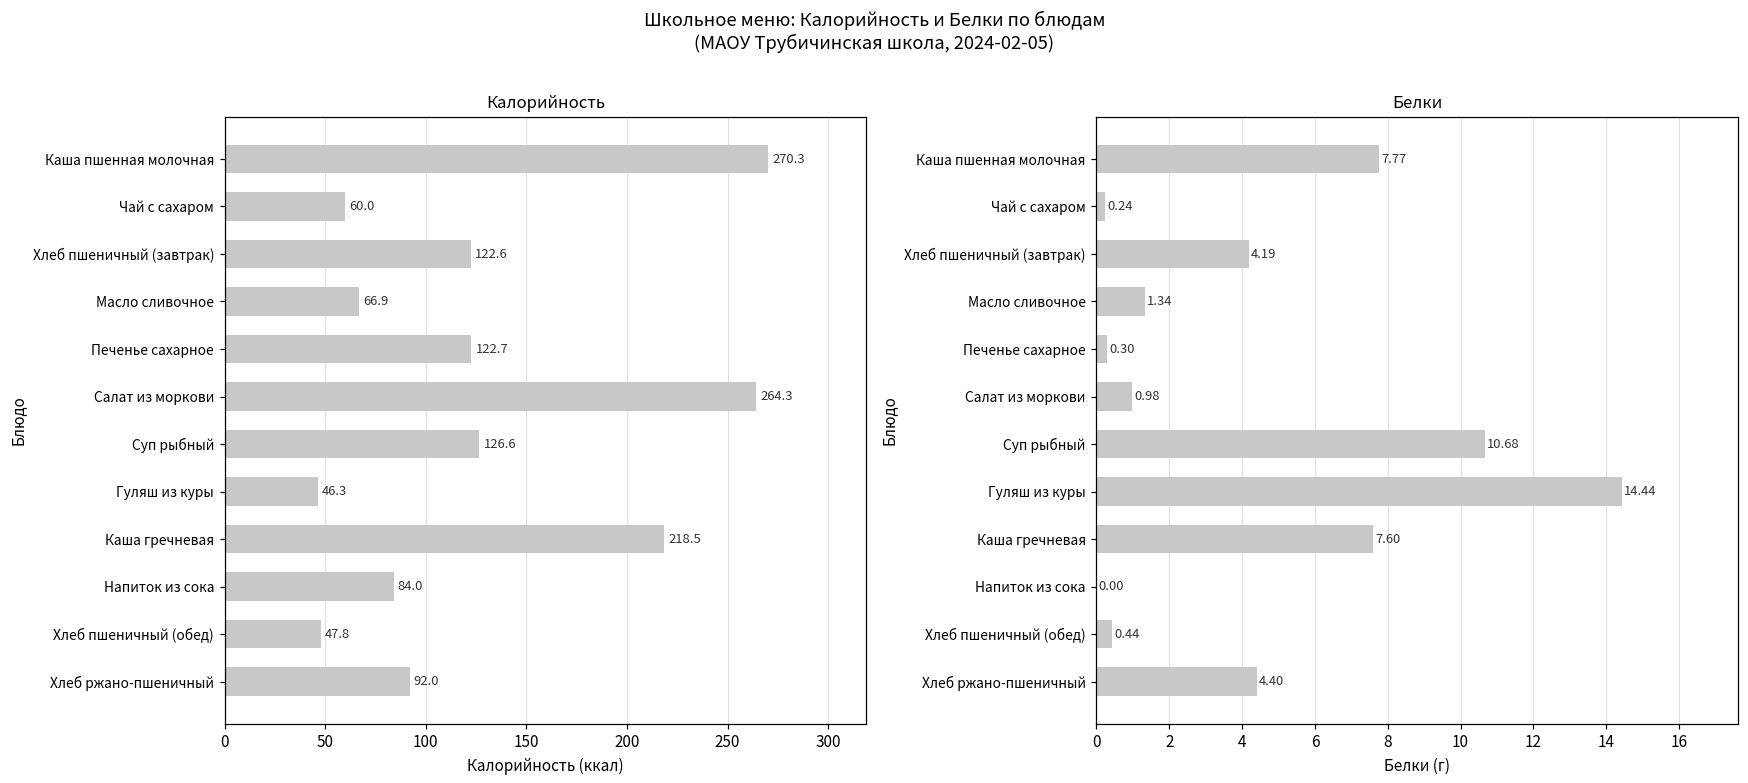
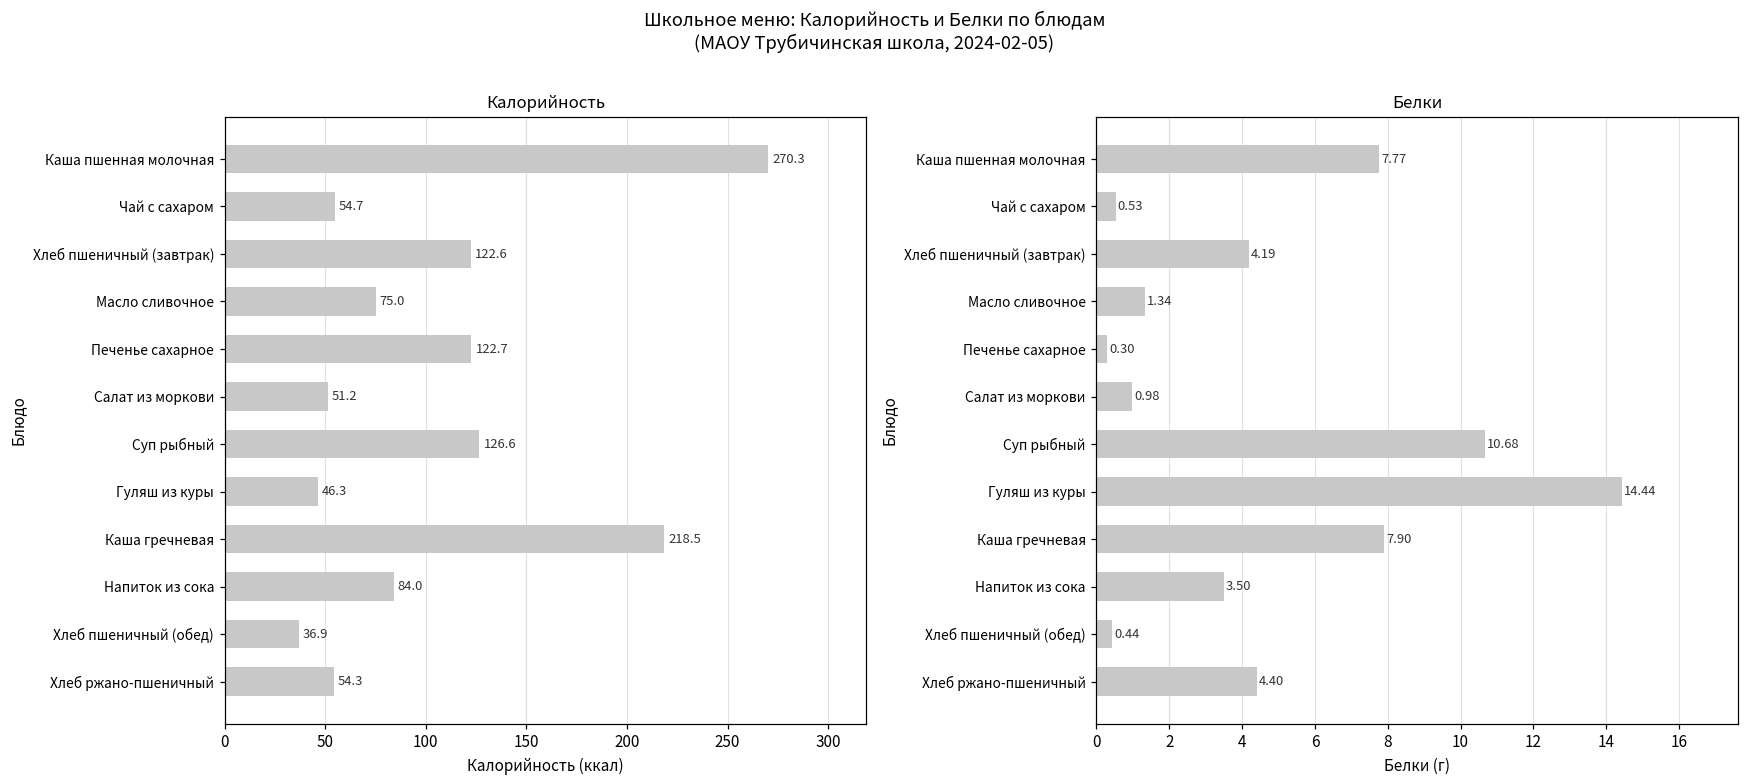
  {
    "Калорийность": {
      "Каша пшенная молочная": 270.3,
-     "Чай с сахаром": 60.0,
+     "Чай с сахаром": 54.7,
      "Хлеб пшеничный (завтрак)": 122.6,
-     "Масло сливочное": 66.9,
+     "Масло сливочное": 75.0,
      "Печенье сахарное": 122.7,
-     "Салат из моркови": 264.3,
+     "Салат из моркови": 51.2,
      "Суп рыбный": 126.6,
      "Гуляш из куры": 46.3,
      "Каша гречневая": 218.5,
      "Напиток из сока": 84.0,
-     "Хлеб пшеничный (обед)": 47.8,
-     "Хлеб ржано-пшеничный": 92.0
+     "Хлеб пшеничный (обед)": 36.9,
+     "Хлеб ржано-пшеничный": 54.3
    },
    "Белки": {
      "Каша пшенная молочная": 7.77,
-     "Чай с сахаром": 0.24,
+     "Чай с сахаром": 0.53,
      "Хлеб пшеничный (завтрак)": 4.19,
      "Масло сливочное": 1.34,
      "Печенье сахарное": 0.30,
      "Салат из моркови": 0.98,
      "Суп рыбный": 10.68,
      "Гуляш из куры": 14.44,
-     "Каша гречневая": 7.60,
-     "Напиток из сока": 0.00,
+     "Каша гречневая": 7.90,
+     "Напиток из сока": 3.50,
      "Хлеб пшеничный (обед)": 0.44,
      "Хлеб ржано-пшеничный": 4.40
    }
  }
